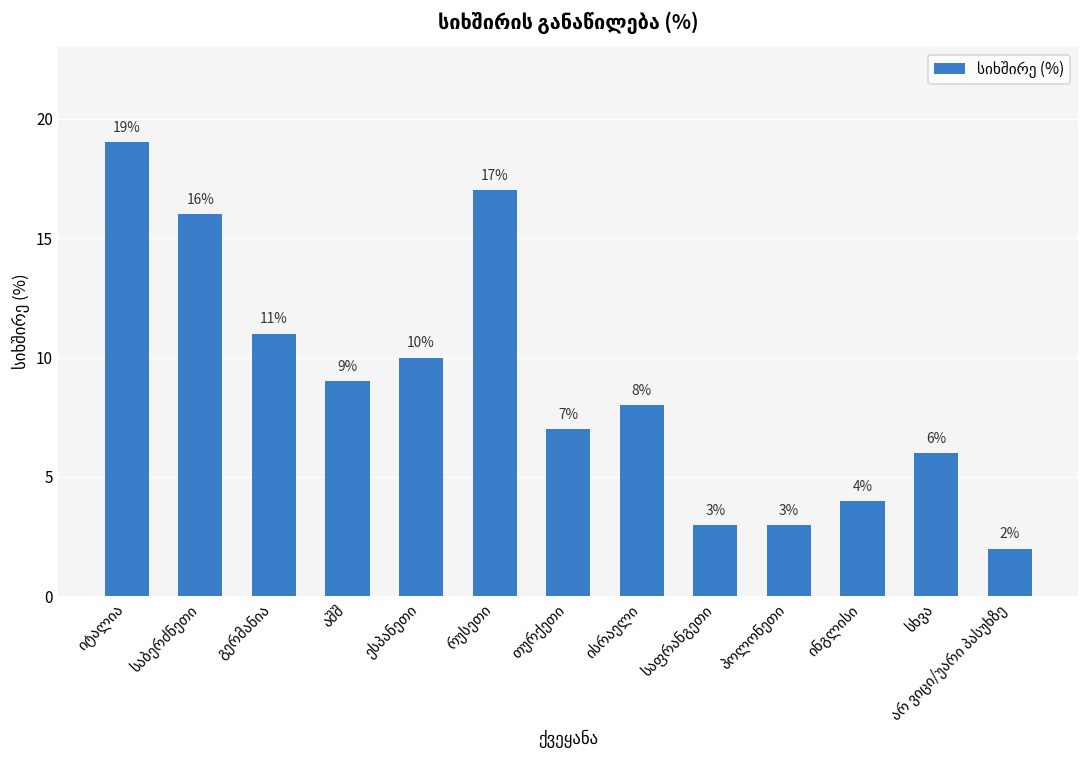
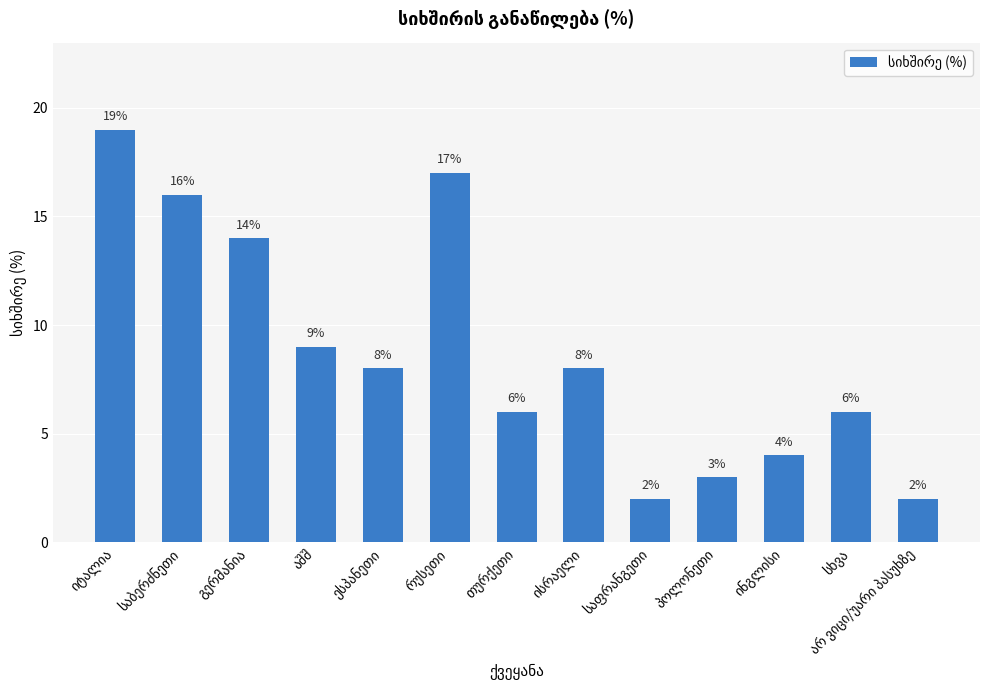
  {
    "იტალია": "19%",
    "საბერძნეთი": "16%",
-   "გერმანია": "11%",
+   "გერმანია": "14%",
    "აშშ": "9%",
-   "ესპანეთი": "10%",
+   "ესპანეთი": "8%",
    "რუსეთი": "17%",
-   "თურქეთი": "7%",
+   "თურქეთი": "6%",
    "ისრაელი": "8%",
-   "საფრანგეთი": "3%",
+   "საფრანგეთი": "2%",
    "პოლონეთი": "3%",
    "ინგლისი": "4%",
    "სხვა": "6%",
    "არ ვიცი/უარი პასუხზე": "2%"
  }
